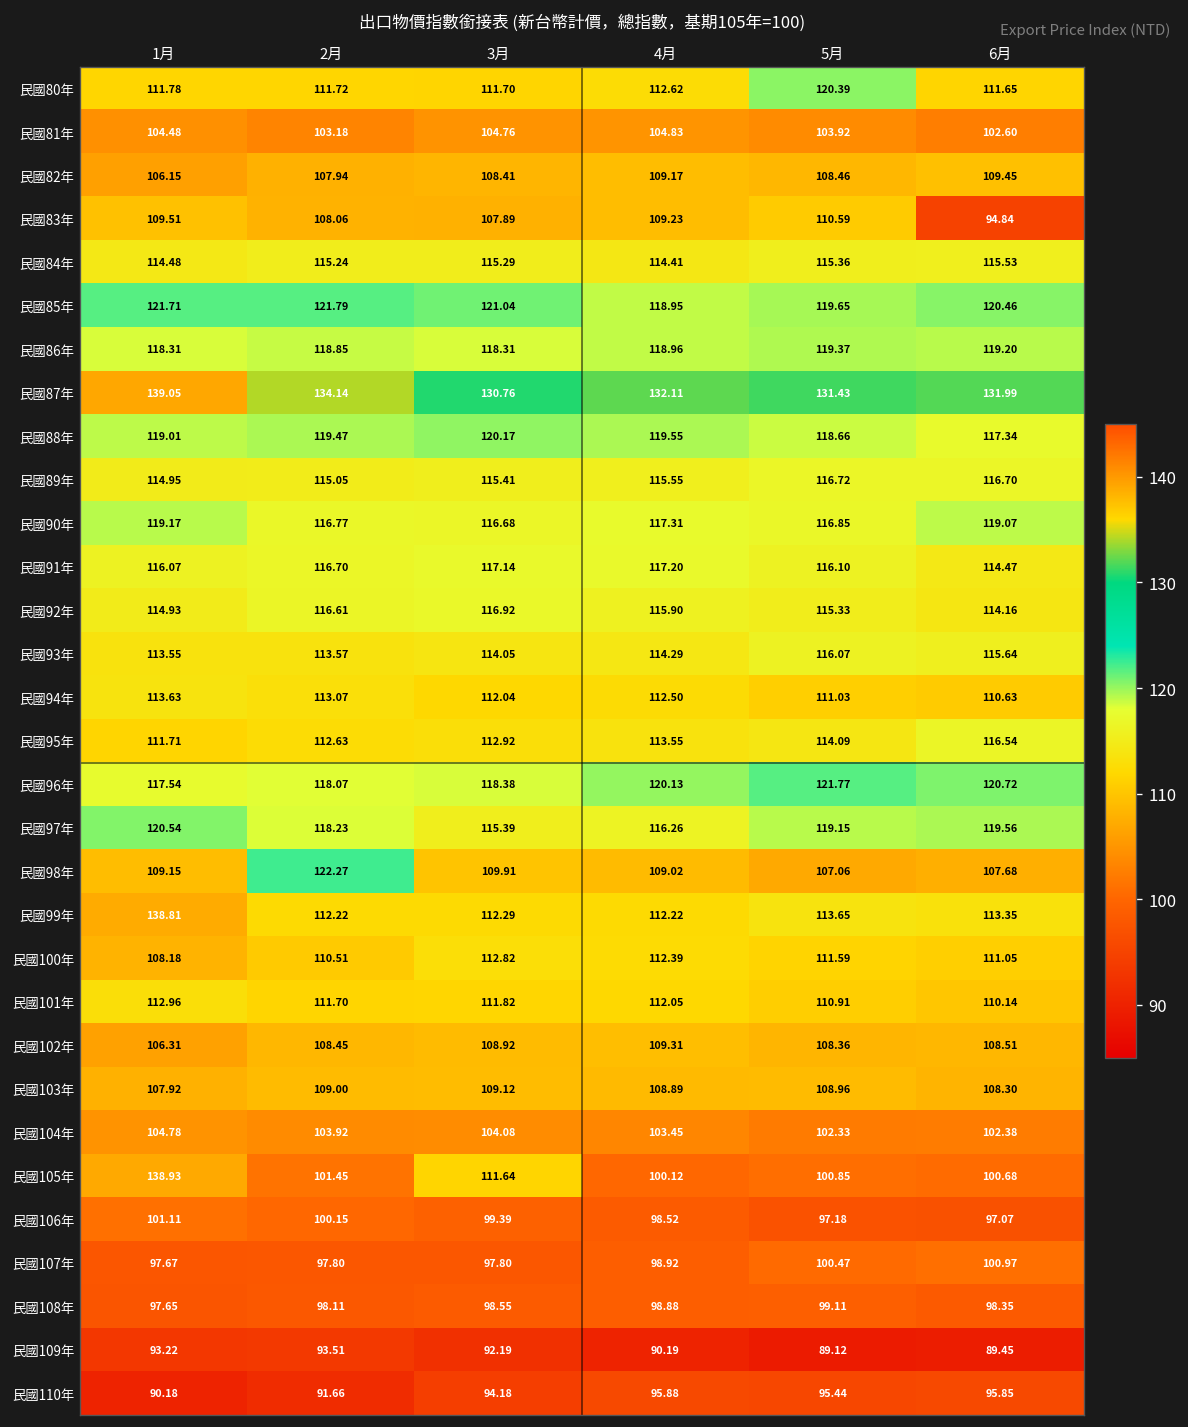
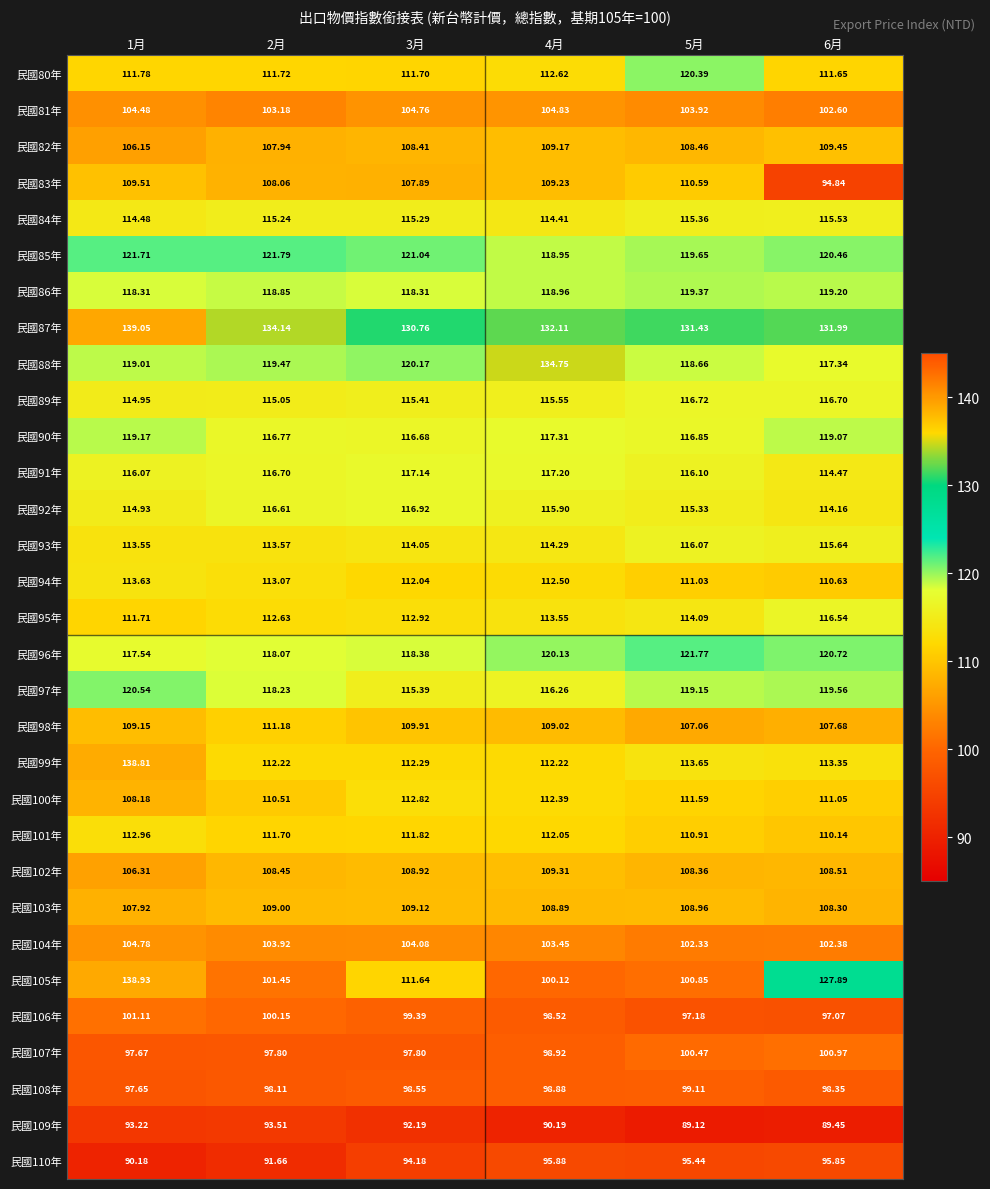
  {
    "民國80年": {
      "1月": 111.78,
      "2月": 111.72,
      "3月": 111.70,
      "4月": 112.62,
      "5月": 120.39,
      "6月": 111.65
    },
    "民國81年": {
      "1月": 104.48,
      "2月": 103.18,
      "3月": 104.76,
      "4月": 104.83,
      "5月": 103.92,
      "6月": 102.60
    },
    "民國82年": {
      "1月": 106.15,
      "2月": 107.94,
      "3月": 108.41,
      "4月": 109.17,
      "5月": 108.46,
      "6月": 109.45
    },
    "民國83年": {
      "1月": 109.51,
      "2月": 108.06,
      "3月": 107.89,
      "4月": 109.23,
      "5月": 110.59,
      "6月": 94.84
    },
    "民國84年": {
      "1月": 114.48,
      "2月": 115.24,
      "3月": 115.29,
      "4月": 114.41,
      "5月": 115.36,
      "6月": 115.53
    },
    "民國85年": {
      "1月": 121.71,
      "2月": 121.79,
      "3月": 121.04,
      "4月": 118.95,
      "5月": 119.65,
      "6月": 120.46
    },
    "民國86年": {
      "1月": 118.31,
      "2月": 118.85,
      "3月": 118.31,
      "4月": 118.96,
      "5月": 119.37,
      "6月": 119.20
    },
    "民國87年": {
      "1月": 139.05,
      "2月": 134.14,
      "3月": 130.76,
      "4月": 132.11,
      "5月": 131.43,
      "6月": 131.99
    },
    "民國88年": {
      "1月": 119.01,
      "2月": 119.47,
      "3月": 120.17,
-     "4月": 119.55,
+     "4月": 134.75,
      "5月": 118.66,
      "6月": 117.34
    },
    "民國89年": {
      "1月": 114.95,
      "2月": 115.05,
      "3月": 115.41,
      "4月": 115.55,
      "5月": 116.72,
      "6月": 116.70
    },
    "民國90年": {
      "1月": 119.17,
      "2月": 116.77,
      "3月": 116.68,
      "4月": 117.31,
      "5月": 116.85,
      "6月": 119.07
    },
    "民國91年": {
      "1月": 116.07,
      "2月": 116.70,
      "3月": 117.14,
      "4月": 117.20,
      "5月": 116.10,
      "6月": 114.47
    },
    "民國92年": {
      "1月": 114.93,
      "2月": 116.61,
      "3月": 116.92,
      "4月": 115.90,
      "5月": 115.33,
      "6月": 114.16
    },
    "民國93年": {
      "1月": 113.55,
      "2月": 113.57,
      "3月": 114.05,
      "4月": 114.29,
      "5月": 116.07,
      "6月": 115.64
    },
    "民國94年": {
      "1月": 113.63,
      "2月": 113.07,
      "3月": 112.04,
      "4月": 112.50,
      "5月": 111.03,
      "6月": 110.63
    },
    "民國95年": {
      "1月": 111.71,
      "2月": 112.63,
      "3月": 112.92,
      "4月": 113.55,
      "5月": 114.09,
      "6月": 116.54
    },
    "民國96年": {
      "1月": 117.54,
      "2月": 118.07,
      "3月": 118.38,
      "4月": 120.13,
      "5月": 121.77,
      "6月": 120.72
    },
    "民國97年": {
      "1月": 120.54,
      "2月": 118.23,
      "3月": 115.39,
      "4月": 116.26,
      "5月": 119.15,
      "6月": 119.56
    },
    "民國98年": {
      "1月": 109.15,
-     "2月": 122.27,
+     "2月": 111.18,
      "3月": 109.91,
      "4月": 109.02,
      "5月": 107.06,
      "6月": 107.68
    },
    "民國99年": {
      "1月": 138.81,
      "2月": 112.22,
      "3月": 112.29,
      "4月": 112.22,
      "5月": 113.65,
      "6月": 113.35
    },
    "民國100年": {
      "1月": 108.18,
      "2月": 110.51,
      "3月": 112.82,
      "4月": 112.39,
      "5月": 111.59,
      "6月": 111.05
    },
    "民國101年": {
      "1月": 112.96,
      "2月": 111.70,
      "3月": 111.82,
      "4月": 112.05,
      "5月": 110.91,
      "6月": 110.14
    },
    "民國102年": {
      "1月": 106.31,
      "2月": 108.45,
      "3月": 108.92,
      "4月": 109.31,
      "5月": 108.36,
      "6月": 108.51
    },
    "民國103年": {
      "1月": 107.92,
      "2月": 109.00,
      "3月": 109.12,
      "4月": 108.89,
      "5月": 108.96,
      "6月": 108.30
    },
    "民國104年": {
      "1月": 104.78,
      "2月": 103.92,
      "3月": 104.08,
      "4月": 103.45,
      "5月": 102.33,
      "6月": 102.38
    },
    "民國105年": {
      "1月": 138.93,
      "2月": 101.45,
      "3月": 111.64,
      "4月": 100.12,
      "5月": 100.85,
-     "6月": 100.68
+     "6月": 127.89
    },
    "民國106年": {
      "1月": 101.11,
      "2月": 100.15,
      "3月": 99.39,
      "4月": 98.52,
      "5月": 97.18,
      "6月": 97.07
    },
    "民國107年": {
      "1月": 97.67,
      "2月": 97.80,
      "3月": 97.80,
      "4月": 98.92,
      "5月": 100.47,
      "6月": 100.97
    },
    "民國108年": {
      "1月": 97.65,
      "2月": 98.11,
      "3月": 98.55,
      "4月": 98.88,
      "5月": 99.11,
      "6月": 98.35
    },
    "民國109年": {
      "1月": 93.22,
      "2月": 93.51,
      "3月": 92.19,
      "4月": 90.19,
      "5月": 89.12,
      "6月": 89.45
    },
    "民國110年": {
      "1月": 90.18,
      "2月": 91.66,
      "3月": 94.18,
      "4月": 95.88,
      "5月": 95.44,
      "6月": 95.85
    }
  }
